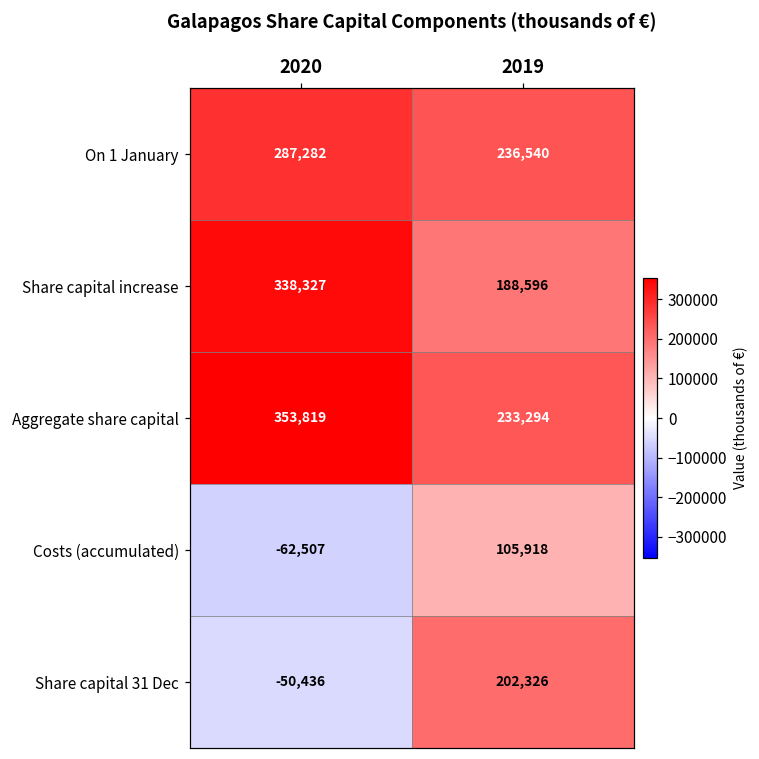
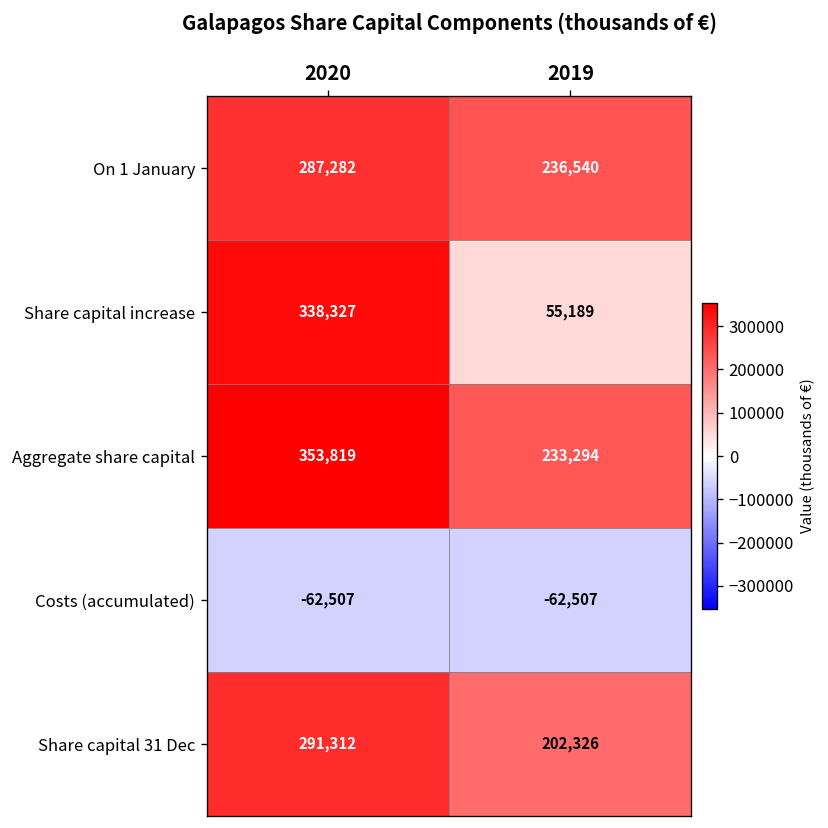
  {
    "On 1 January": {
      "2020": "287,282",
      "2019": "236,540"
    },
    "Share capital increase": {
      "2020": "338,327",
-     "2019": "188,596"
+     "2019": "55,189"
    },
    "Aggregate share capital": {
      "2020": "353,819",
      "2019": "233,294"
    },
    "Costs (accumulated)": {
      "2020": "-62,507",
-     "2019": "105,918"
+     "2019": "-62,507"
    },
    "Share capital 31 Dec": {
-     "2020": "-50,436",
+     "2020": "291,312",
      "2019": "202,326"
    }
  }
